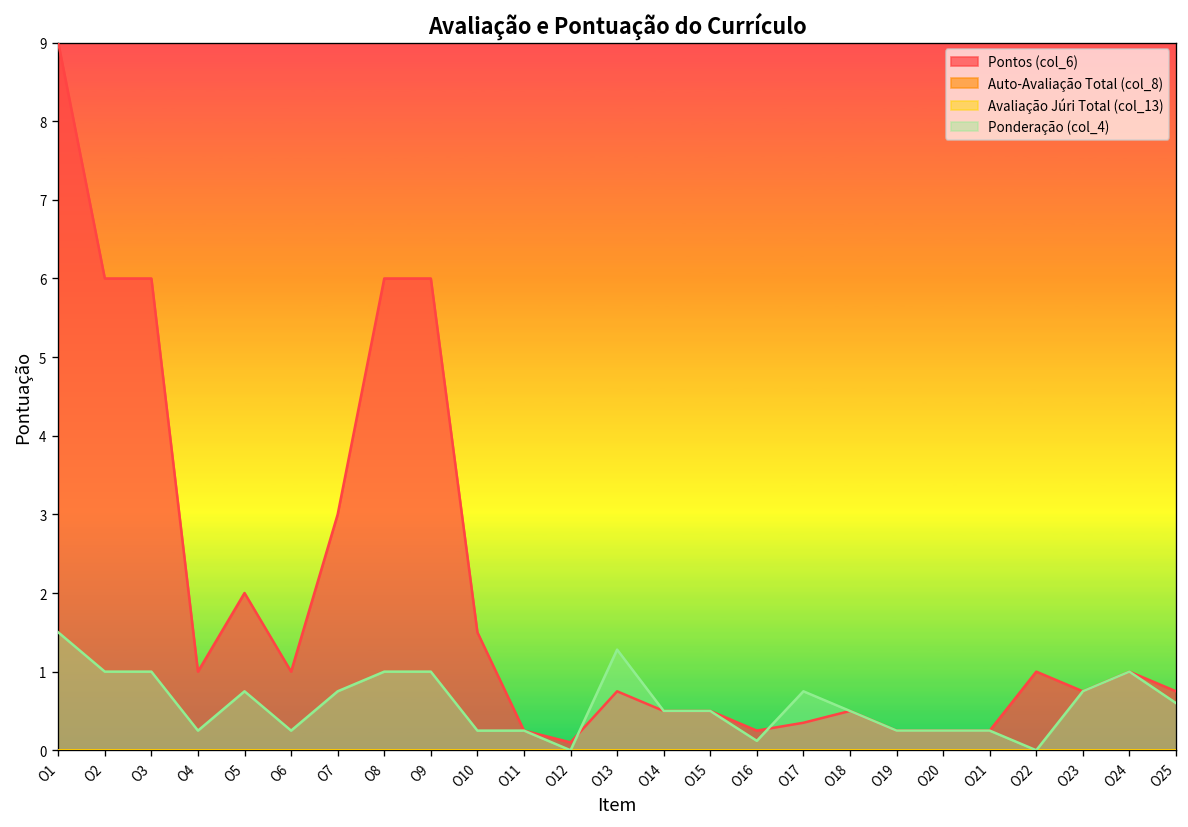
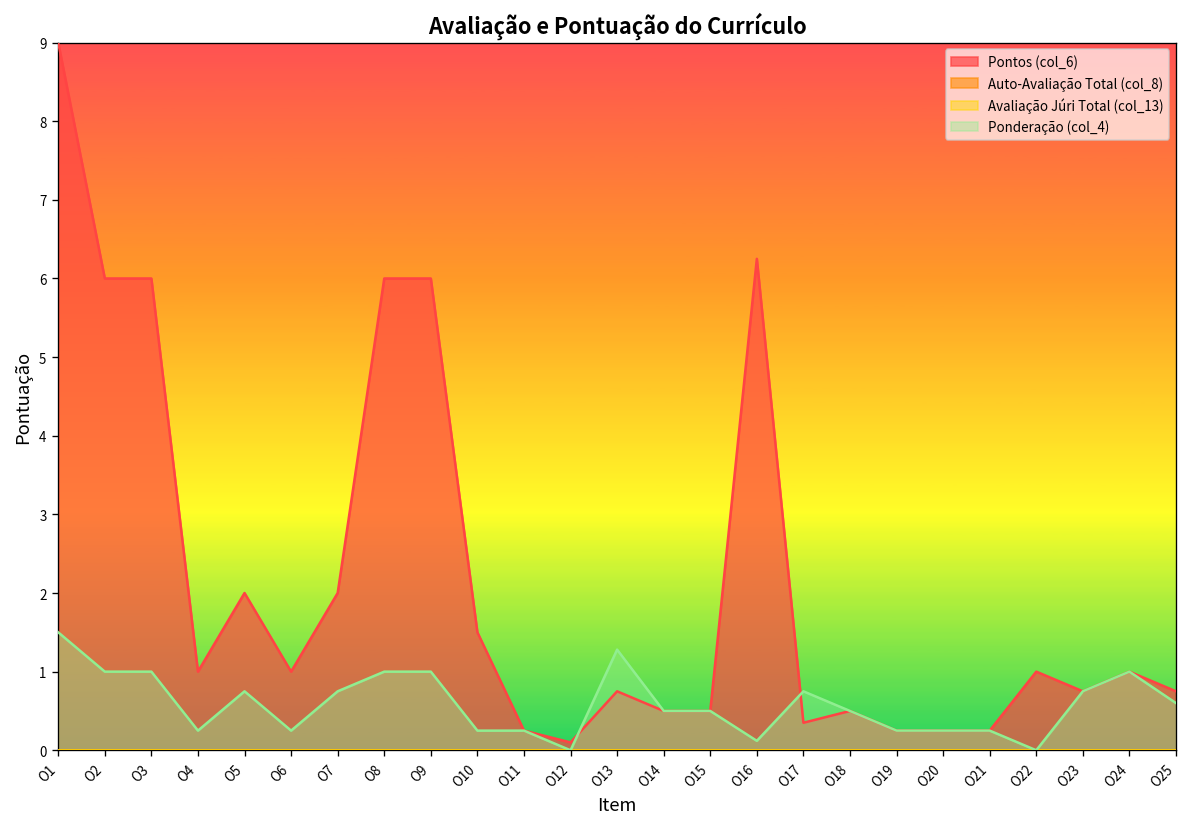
  {
    "Pontos (col_6)": {
      "O1": 9.0,
      "O2": 6.0,
      "O3": 6.0,
      "O4": 1.0,
      "O5": 2.0,
      "O6": 1.0,
-     "O7": 3,
+     "O7": 2,
      "O8": 6.0,
      "O9": 6.0,
      "O10": 1.5,
      "O12": 0.1,
      "O13": 0.8,
-     "O16": 0.3,
+     "O16": 6.3,
      "O17": 0.4,
      "O22": 1.0,
      "O25": 0.8
    },
    "Avaliação Júri Total (col_13)": {
      "O1": 0.0,
      "O2": 0.0,
      "O3": 0.0,
      "O4": 0.0,
      "O5": 0.0,
      "O6": 0.0,
      "O7": 0.0,
      "O8": 0.0,
      "O9": 0.0,
      "O10": 0.0,
      "O11": 0.0,
      "O13": 0.0,
      "O14": 0.0,
      "O15": 0.0,
      "O16": 0.0,
      "O17": 0.0,
      "O18": 0.0,
      "O19": 0.0,
      "O20": 0.0,
      "O21": 0.0,
      "O23": 0.0,
      "O24": 0.0,
      "O25": 0.0
    },
    "Ponderação (col_4)": {
      "O1": 1.5,
      "O2": 1.0,
      "O3": 1.0,
      "O4": 0.3,
      "O5": 0.8,
      "O6": 0.3,
      "O7": 0.8,
      "O8": 1.0,
      "O9": 1.0,
      "O10": 0.3,
      "O13": 1.3,
      "O16": 0.1,
      "O17": 0.8,
      "O25": 0.6
    }
  }
